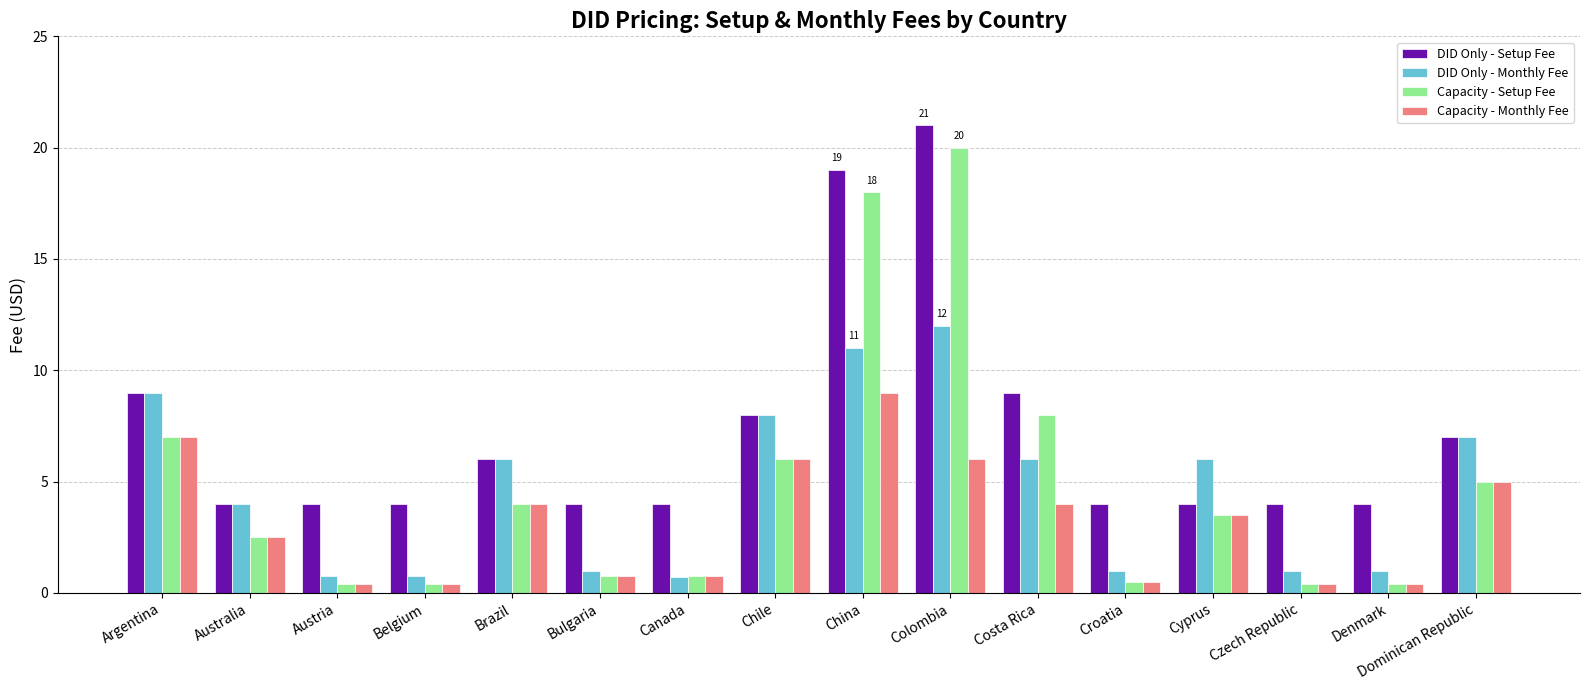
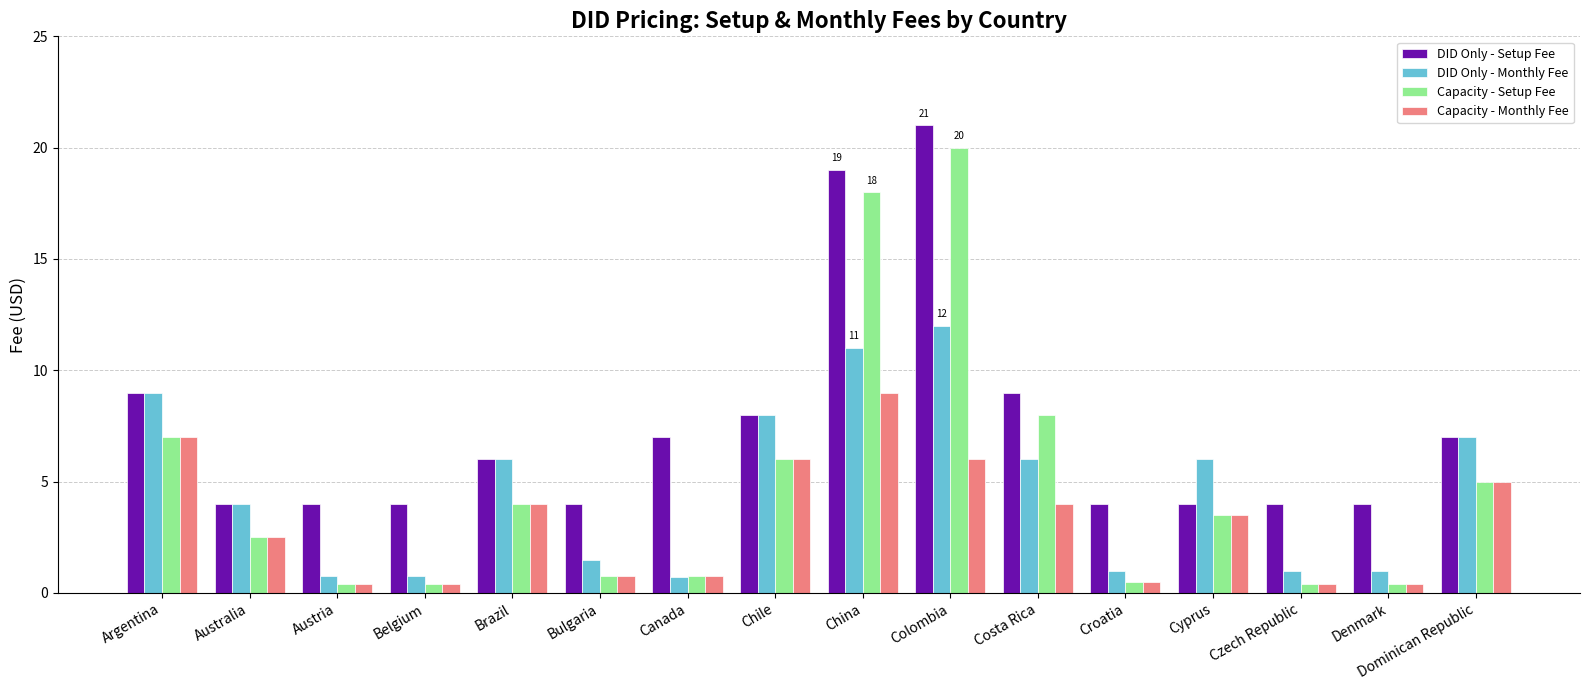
  {
    "DID Only - Setup Fee": {
      "Argentina": 9,
      "Australia": 4,
      "Austria": 4,
      "Belgium": 4,
      "Brazil": 6,
      "Bulgaria": 4,
-     "Canada": 4,
+     "Canada": 7,
      "Chile": 8,
      "Costa Rica": 9,
      "Croatia": 4,
      "Cyprus": 4,
      "Czech Republic": 4,
      "Denmark": 4,
      "Dominican Republic": 7
    },
    "DID Only - Monthly Fee": {
      "Argentina": 9.0,
      "Australia": 4.0,
      "Austria": 0.8,
      "Belgium": 0.8,
      "Brazil": 6.0,
-     "Bulgaria": 1.0,
+     "Bulgaria": 1.5,
      "Canada": 0.7,
      "Chile": 8.0,
      "Costa Rica": 6.0,
      "Croatia": 1.0,
      "Cyprus": 6.0,
      "Czech Republic": 1.0,
      "Denmark": 1.0,
      "Dominican Republic": 7.0
    },
    "Capacity - Setup Fee": {
      "China": 18,
      "Colombia": 20
    },
    "Capacity - Monthly Fee": {
      "Argentina": 7.0,
      "Australia": 2.5,
      "Austria": 0.4,
      "Belgium": 0.4,
      "Brazil": 4.0,
      "Bulgaria": 0.8,
      "Canada": 0.8,
      "Chile": 6.0,
      "China": 9.0,
      "Colombia": 6.0,
      "Costa Rica": 4.0,
      "Croatia": 0.5,
      "Cyprus": 3.5,
      "Czech Republic": 0.4,
      "Denmark": 0.4,
      "Dominican Republic": 5.0
    }
  }
